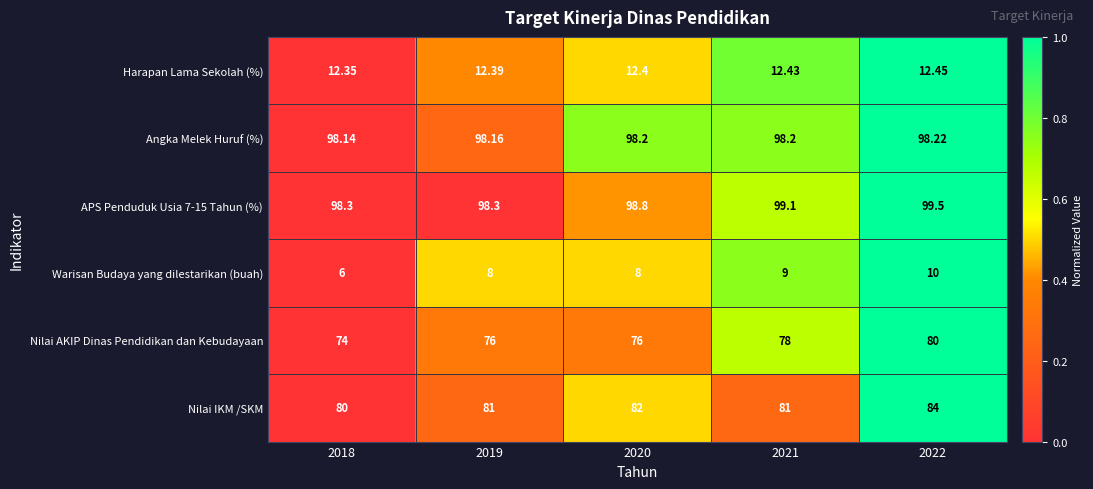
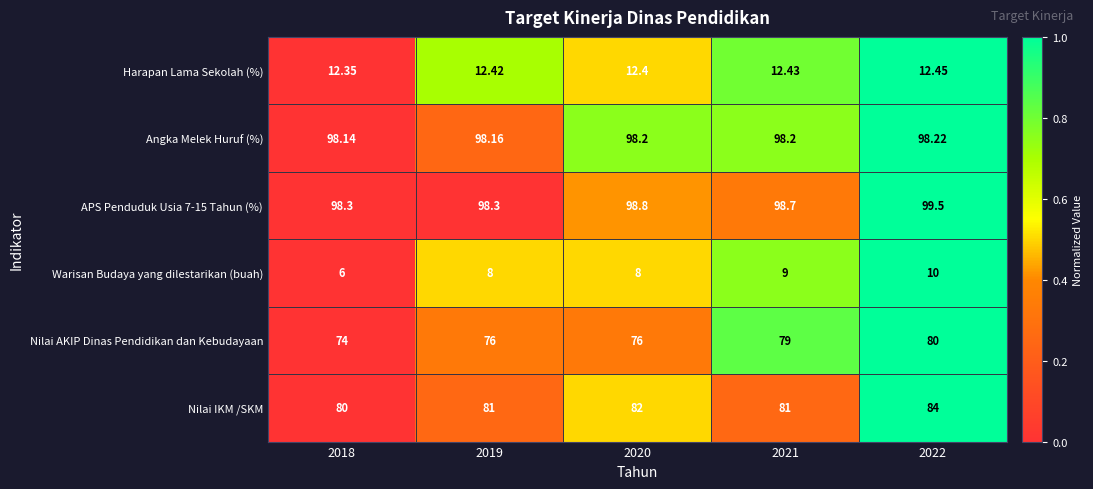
  {
    "Harapan Lama Sekolah (%)": {
      "2018": 12.35,
-     "2019": 12.39,
+     "2019": 12.42,
      "2020": 12.4,
      "2021": 12.43,
      "2022": 12.45
    },
    "Angka Melek Huruf (%)": {
      "2018": 98.14,
      "2019": 98.16,
      "2020": 98.2,
      "2021": 98.2,
      "2022": 98.22
    },
    "APS Penduduk Usia 7-15 Tahun (%)": {
      "2018": 98.3,
      "2019": 98.3,
      "2020": 98.8,
-     "2021": 99.1,
+     "2021": 98.7,
      "2022": 99.5
    },
    "Warisan Budaya yang dilestarikan (buah)": {
      "2018": 6,
      "2019": 8,
      "2020": 8,
      "2021": 9,
      "2022": 10
    },
    "Nilai AKIP Dinas Pendidikan dan Kebudayaan": {
      "2018": 74,
      "2019": 76,
      "2020": 76,
-     "2021": 78,
+     "2021": 79,
      "2022": 80
    },
    "Nilai IKM /SKM": {
      "2018": 80,
      "2019": 81,
      "2020": 82,
      "2021": 81,
      "2022": 84
    }
  }
